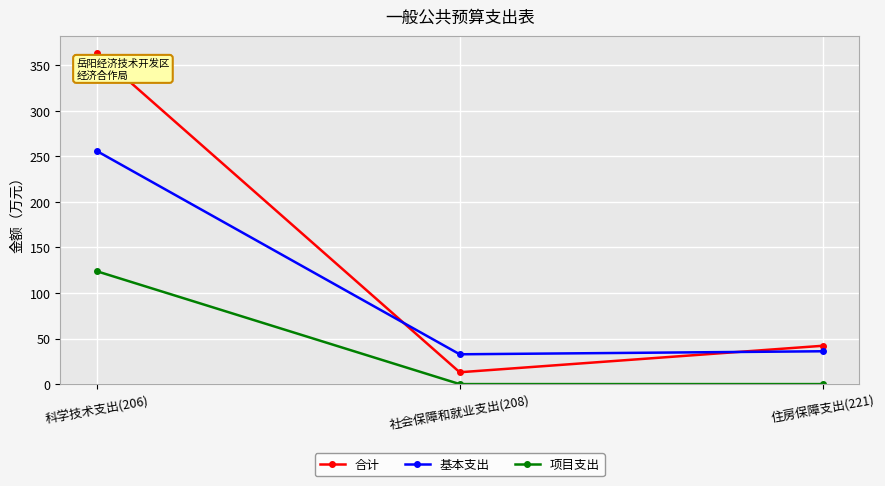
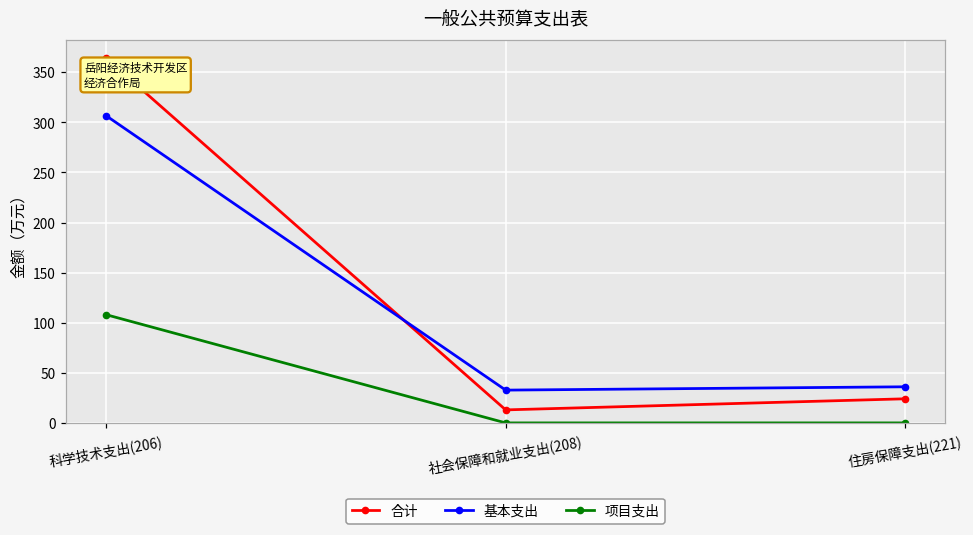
  {
    "合计": {
      "科学技术支出(206)": 360,
      "社会保障和就业支出(208)": 10,
-     "住房保障支出(221)": 40
+     "住房保障支出(221)": 20
    },
    "基本支出": {
-     "科学技术支出(206)": 260,
+     "科学技术支出(206)": 310,
      "社会保障和就业支出(208)": 30,
      "住房保障支出(221)": 40
    },
    "项目支出": {
-     "科学技术支出(206)": 120,
+     "科学技术支出(206)": 110,
      "社会保障和就业支出(208)": 0,
      "住房保障支出(221)": 0
    }
  }
